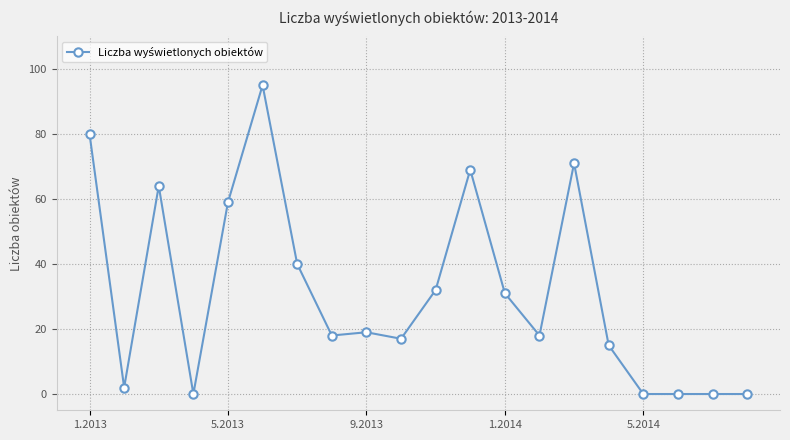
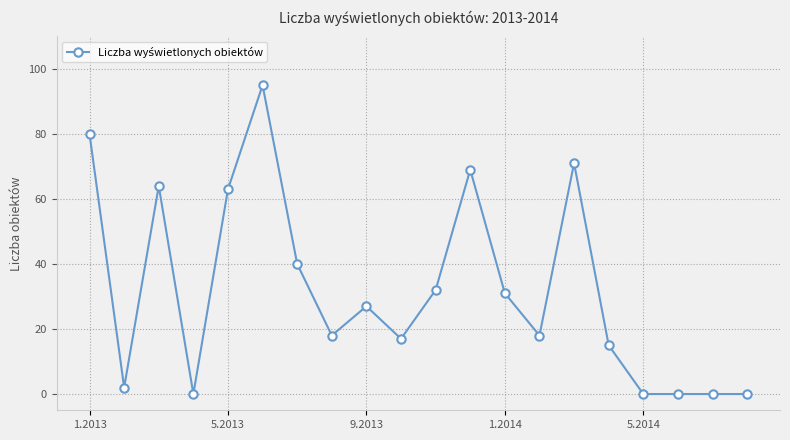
  {
    "1.2013": 80,
-   "5.2013": 59,
-   "9.2013": 19,
+   "5.2013": 63,
+   "9.2013": 27,
    "1.2014": 31,
    "5.2014": 0
  }
